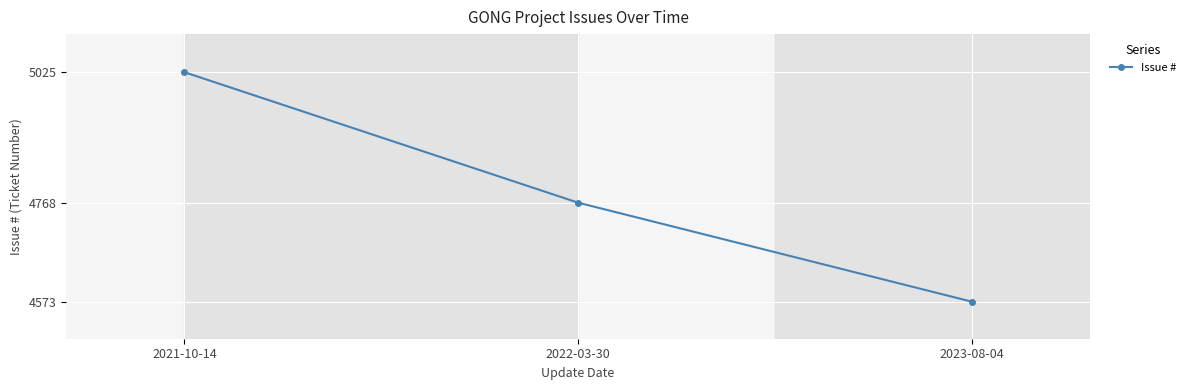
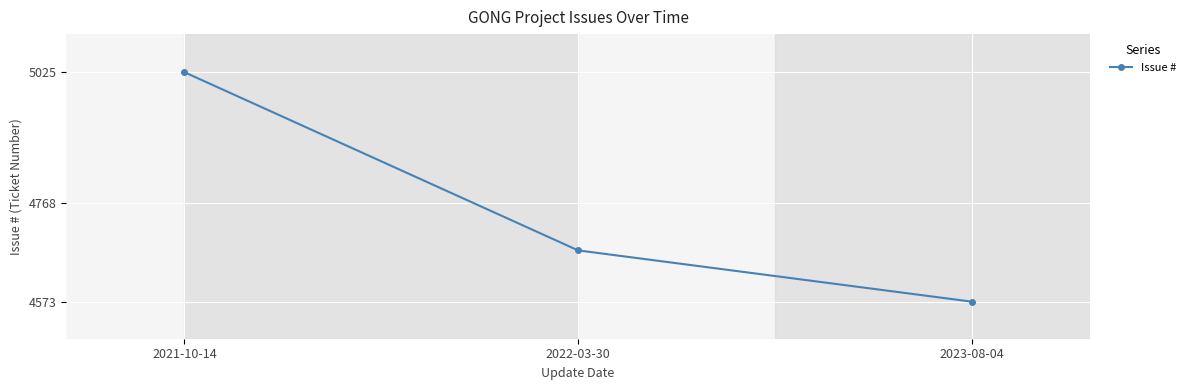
  {
    "2021-10-14": 5030,
-   "2022-03-30": 4770,
+   "2022-03-30": 4670,
    "2023-08-04": 4570
  }
